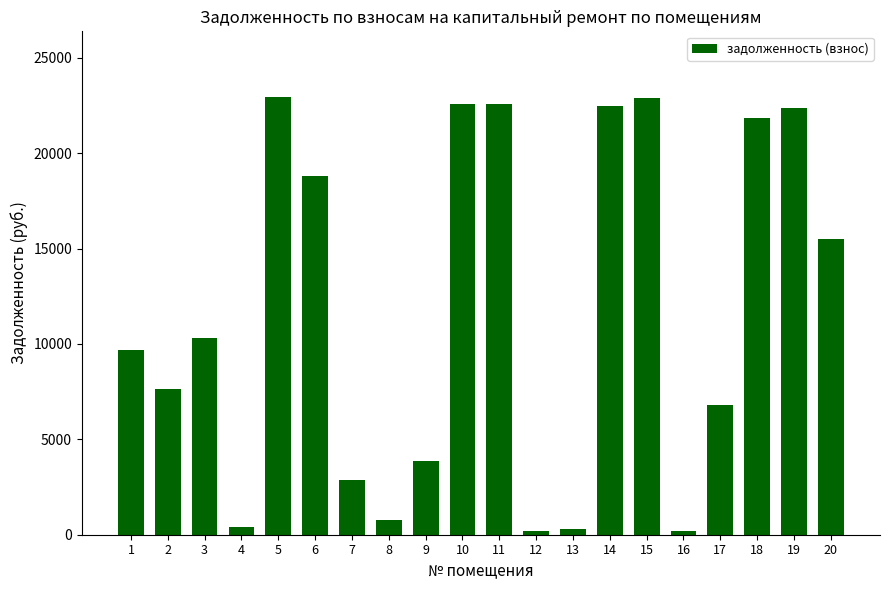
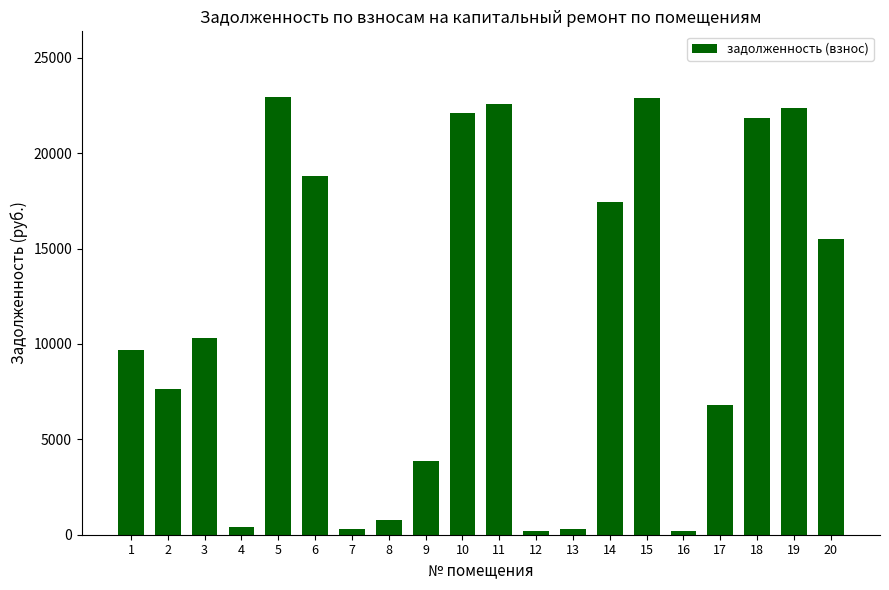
  {
    "1": 9700,
    "2": 7700,
    "3": 10300,
    "4": 400,
    "5": 22900,
    "6": 18800,
-   "7": 2900,
+   "7": 300,
    "8": 800,
    "9": 3900,
-   "10": 22600,
+   "10": 22100,
    "11": 22600,
    "12": 200,
    "13": 300,
-   "14": 22500,
+   "14": 17400,
    "15": 22900,
    "16": 200,
    "17": 6800,
    "18": 21900,
    "19": 22400,
    "20": 15500
  }
